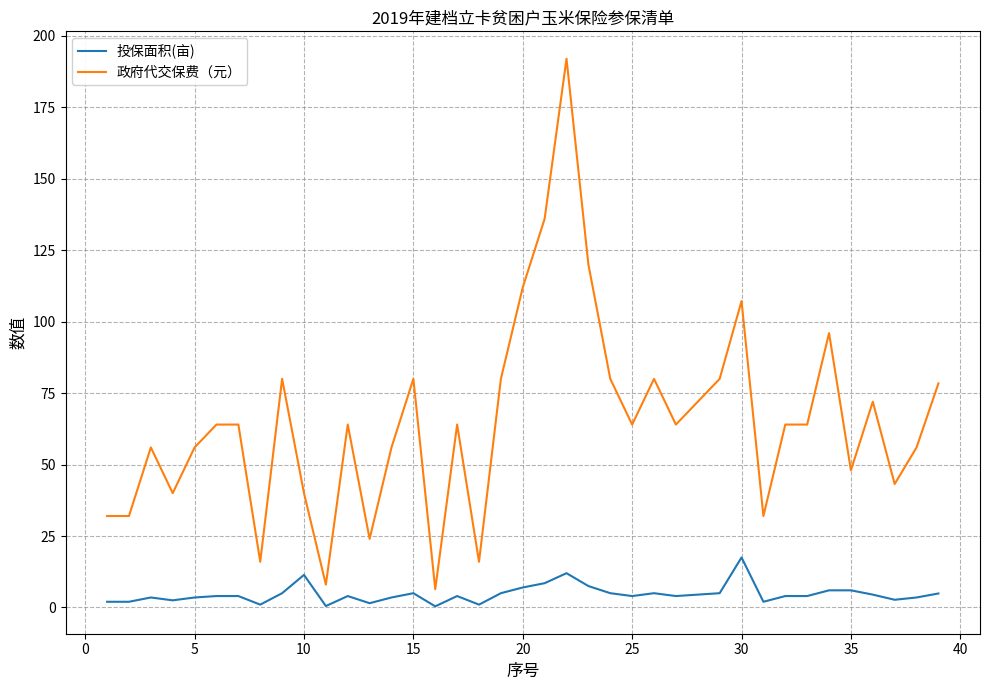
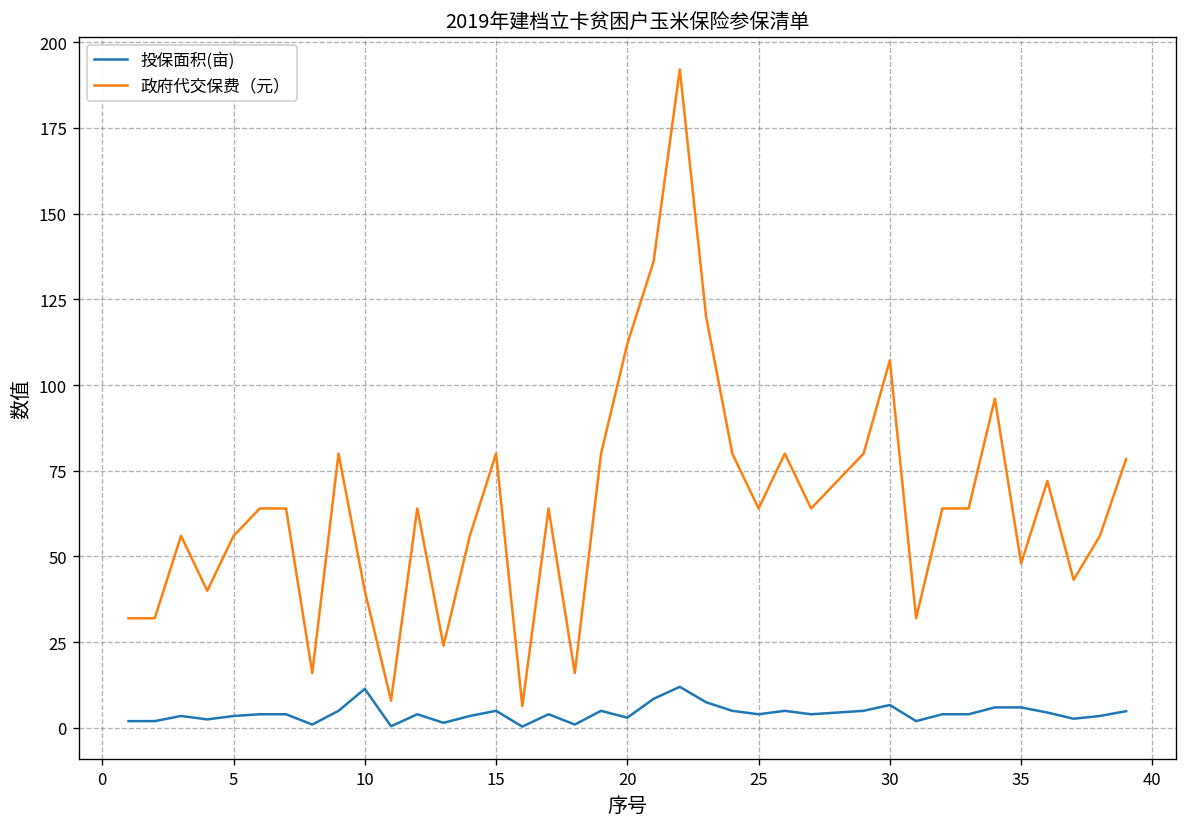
  {
    "投保面积(亩)": {
      "5": 4,
      "10": 11,
      "15": 5,
-     "20": 7,
+     "20": 3,
      "25": 4,
-     "30": 18,
+     "30": 7,
      "35": 6
    },
    "政府代交保费（元）": {
      "5": 56,
      "10": 40,
      "15": 80,
      "20": 112,
      "25": 64,
      "30": 107,
      "35": 48
    }
  }
